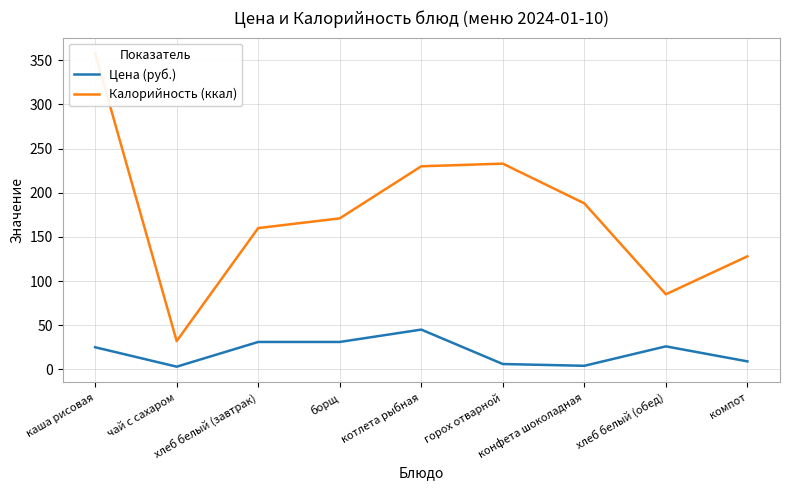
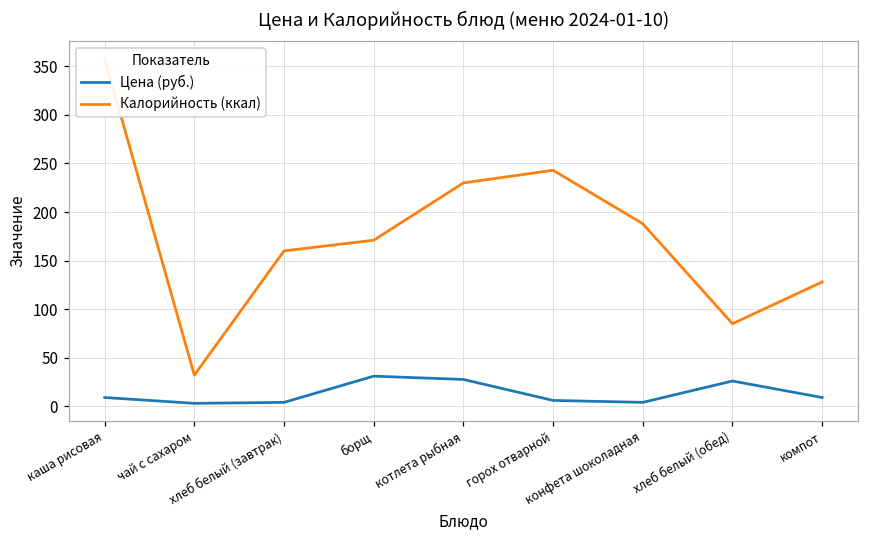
  {
    "Цена (руб.)": {
-     "каша рисовая": 30,
+     "каша рисовая": 10,
      "чай с сахаром": 0,
-     "хлеб белый (завтрак)": 30,
+     "хлеб белый (завтрак)": 0,
      "борщ": 30,
-     "котлета рыбная": 50,
+     "котлета рыбная": 30,
      "горох отварной": 10,
      "конфета шоколадная": 0,
      "хлеб белый (обед)": 30,
      "компот": 10
    },
    "Калорийность (ккал)": {
      "чай с сахаром": 30,
      "хлеб белый (завтрак)": 160,
      "борщ": 170,
      "котлета рыбная": 230,
-     "горох отварной": 230,
+     "горох отварной": 240,
      "конфета шоколадная": 190,
      "хлеб белый (обед)": 90,
      "компот": 130
    }
  }
